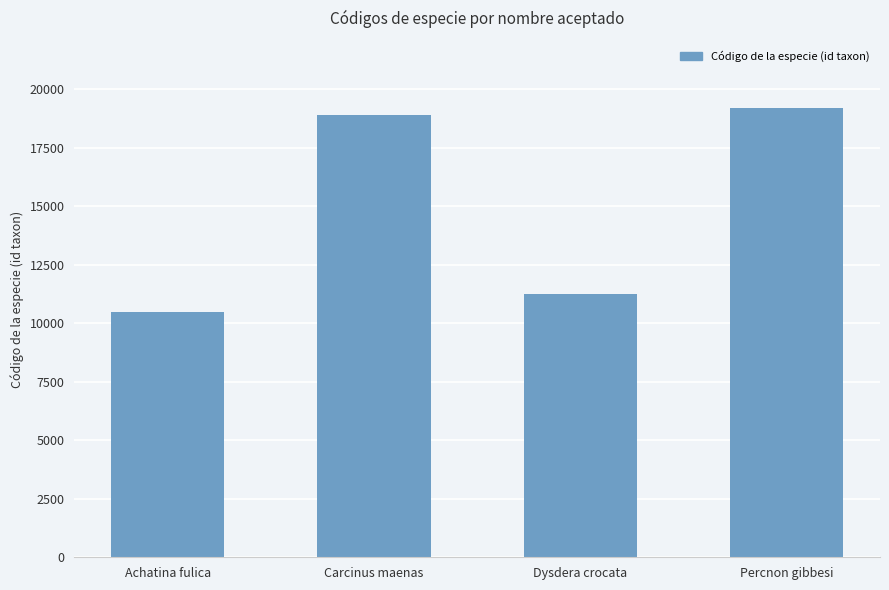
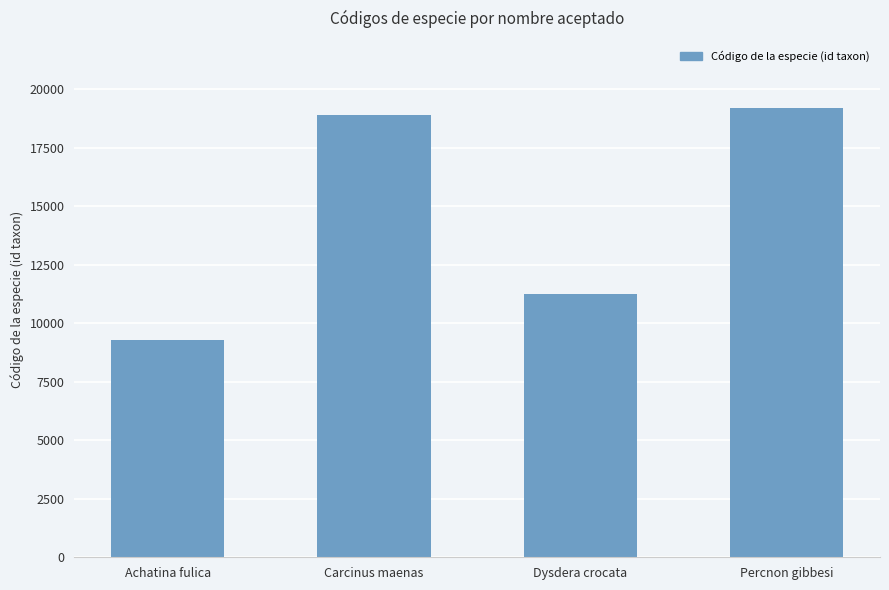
  {
-   "Achatina fulica": 10500,
+   "Achatina fulica": 9300,
    "Carcinus maenas": 18900,
    "Dysdera crocata": 11200,
    "Percnon gibbesi": 19200
  }
